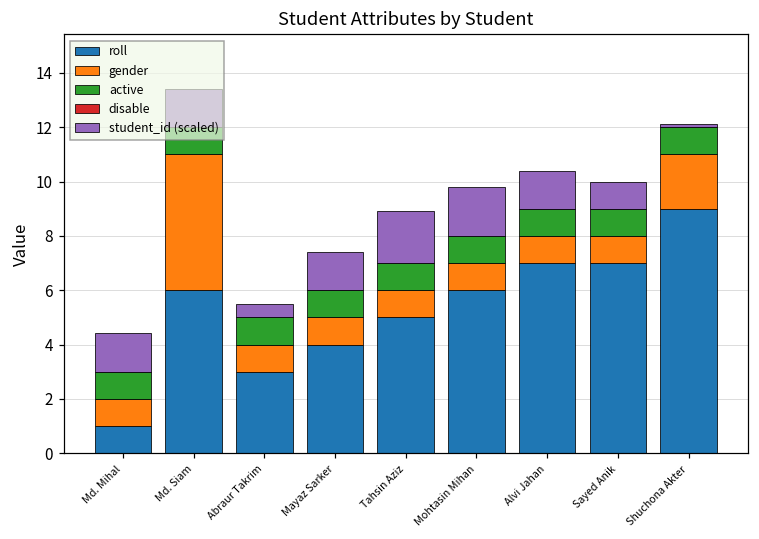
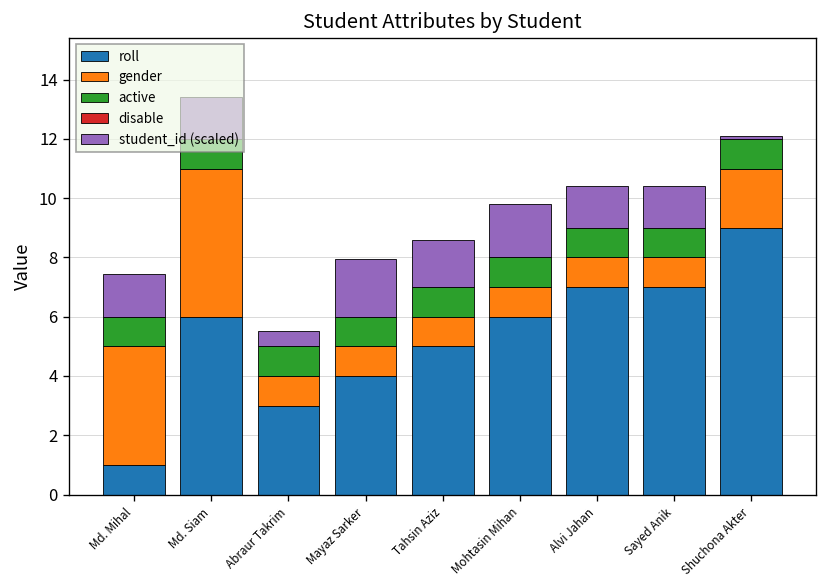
  {
    "roll": {
      "Md. Mihal": 1.0,
      "Md. Siam": 6.0,
      "Abraur Takrim": 3.0,
      "Mayaz Sarker": 4.0,
      "Tahsin Aziz": 5.0,
      "Mohtasin Mihan": 6.0,
      "Alvi Jahan": 7.0,
      "Sayed Anik": 7.0,
      "Shuchona Akter": 9.0
    },
    "gender": {
-     "Md. Mihal": 1,
+     "Md. Mihal": 4,
      "Md. Siam": 5,
      "Abraur Takrim": 1,
      "Mayaz Sarker": 1,
      "Tahsin Aziz": 1,
      "Mohtasin Mihan": 1,
      "Alvi Jahan": 1,
      "Sayed Anik": 1,
      "Shuchona Akter": 2
    },
    "student_id (scaled)": {
      "Md. Mihal": 1.4,
      "Abraur Takrim": 0.5,
-     "Mayaz Sarker": 1.4,
-     "Tahsin Aziz": 1.9,
+     "Mayaz Sarker": 2.0,
+     "Tahsin Aziz": 1.6,
      "Mohtasin Mihan": 1.8,
      "Alvi Jahan": 1.4,
-     "Sayed Anik": 1.0,
+     "Sayed Anik": 1.4,
      "Shuchona Akter": 0.1
    }
  }
